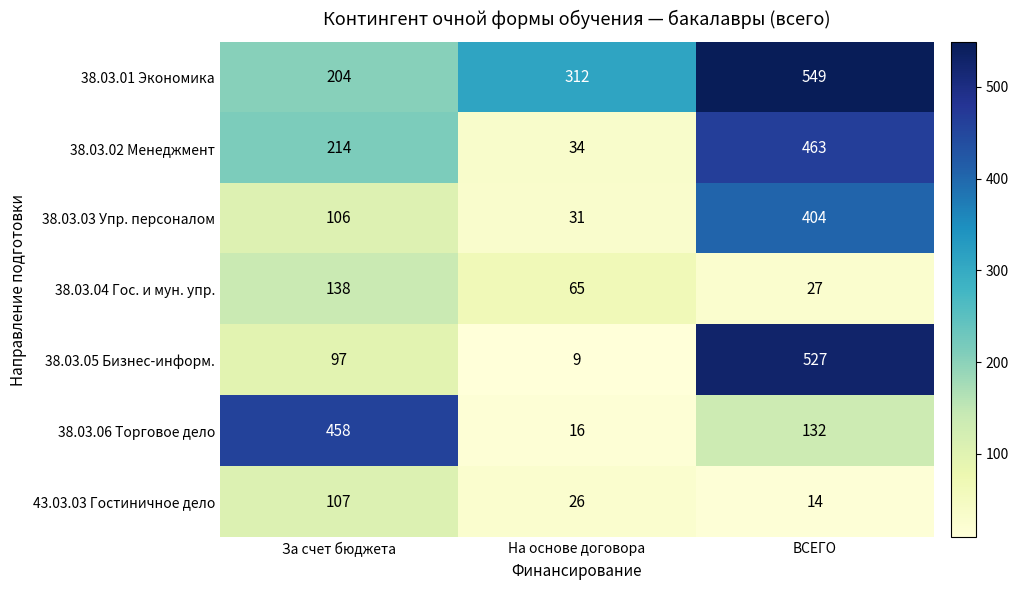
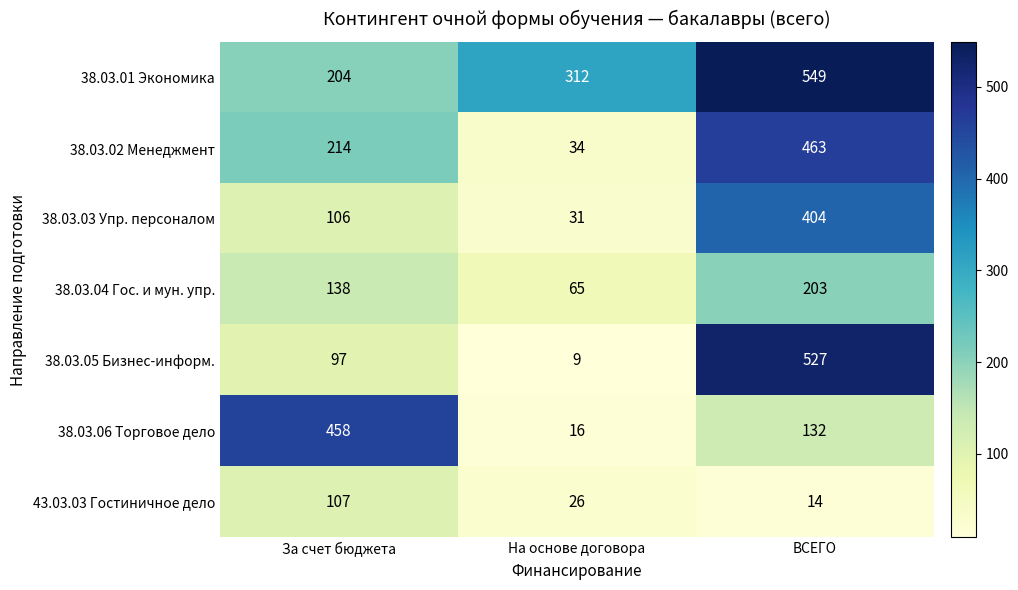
  {
    "38.03.01 Экономика": {
      "За счет бюджета": 204,
      "На основе договора": 312,
      "ВСЕГО": 549
    },
    "38.03.02 Менеджмент": {
      "За счет бюджета": 214,
      "На основе договора": 34,
      "ВСЕГО": 463
    },
    "38.03.03 Упр. персоналом": {
      "За счет бюджета": 106,
      "На основе договора": 31,
      "ВСЕГО": 404
    },
    "38.03.04 Гос. и мун. упр.": {
      "За счет бюджета": 138,
      "На основе договора": 65,
-     "ВСЕГО": 27
+     "ВСЕГО": 203
    },
    "38.03.05 Бизнес-информ.": {
      "За счет бюджета": 97,
      "На основе договора": 9,
      "ВСЕГО": 527
    },
    "38.03.06 Торговое дело": {
      "За счет бюджета": 458,
      "На основе договора": 16,
      "ВСЕГО": 132
    },
    "43.03.03 Гостиничное дело": {
      "За счет бюджета": 107,
      "На основе договора": 26,
      "ВСЕГО": 14
    }
  }
